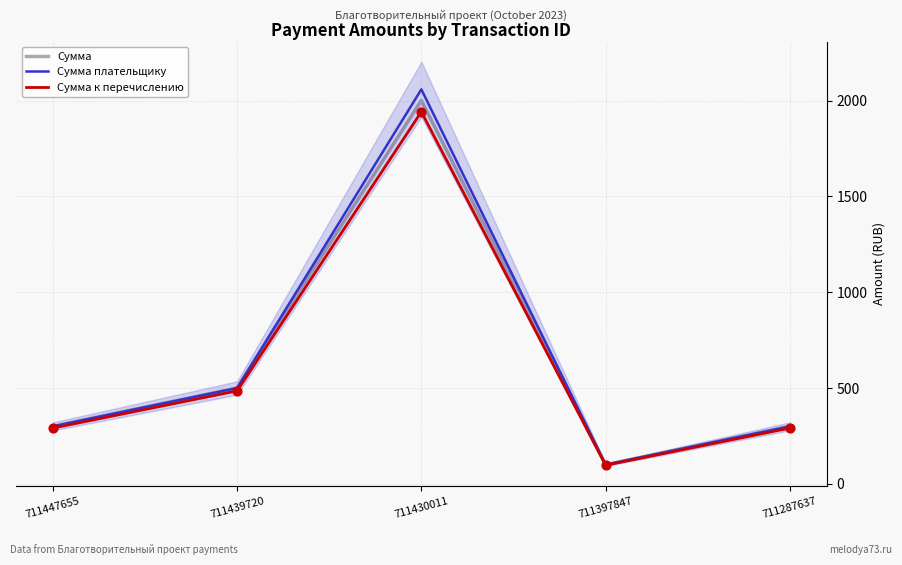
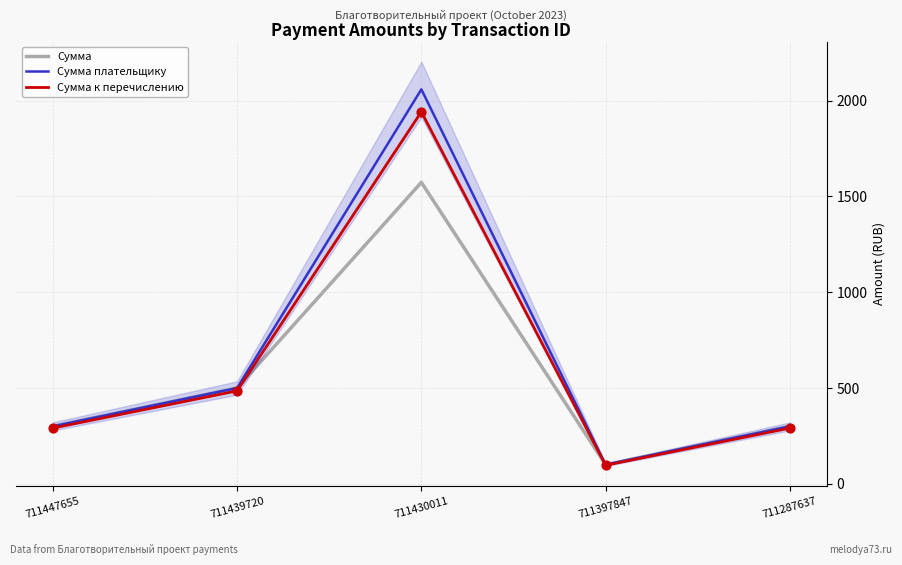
  {
    "Сумма": {
-     "711430011": 2000
+     "711430011": 1570
    },
    "Сумма к перечислению": {
      "711439720": 490,
      "711430011": 1940
    }
  }
